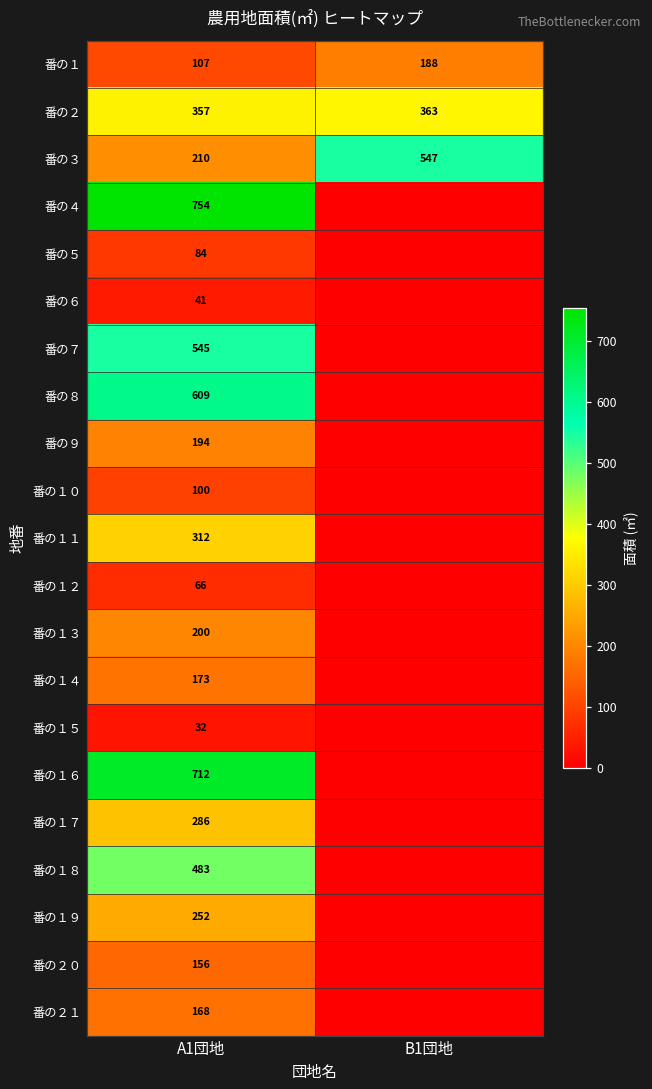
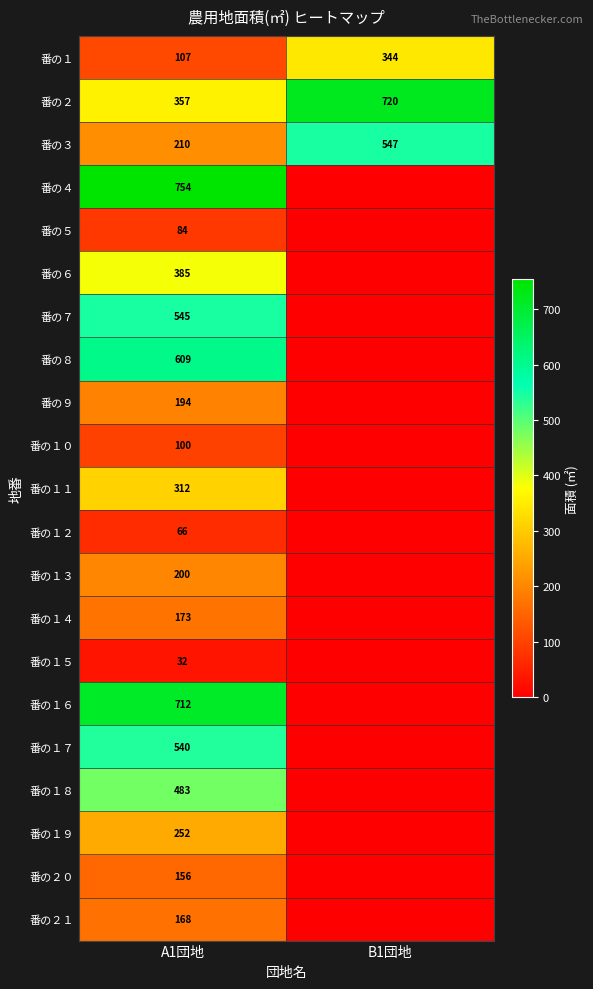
  {
    "番の１": {
      "A1団地": 107,
-     "B1団地": 188
+     "B1団地": 344
    },
    "番の２": {
      "A1団地": 357,
-     "B1団地": 363
+     "B1団地": 720
    },
    "番の３": {
      "A1団地": 210,
      "B1団地": 547
    },
    "番の４": {
      "A1団地": 754
    },
    "番の５": {
      "A1団地": 84
    },
    "番の６": {
-     "A1団地": 41
+     "A1団地": 385
    },
    "番の７": {
      "A1団地": 545
    },
    "番の８": {
      "A1団地": 609
    },
    "番の９": {
      "A1団地": 194
    },
    "番の１０": {
      "A1団地": 100
    },
    "番の１１": {
      "A1団地": 312
    },
    "番の１２": {
      "A1団地": 66
    },
    "番の１３": {
      "A1団地": 200
    },
    "番の１４": {
      "A1団地": 173
    },
    "番の１５": {
      "A1団地": 32
    },
    "番の１６": {
      "A1団地": 712
    },
    "番の１７": {
-     "A1団地": 286
+     "A1団地": 540
    },
    "番の１８": {
      "A1団地": 483
    },
    "番の１９": {
      "A1団地": 252
    },
    "番の２０": {
      "A1団地": 156
    },
    "番の２１": {
      "A1団地": 168
    }
  }
